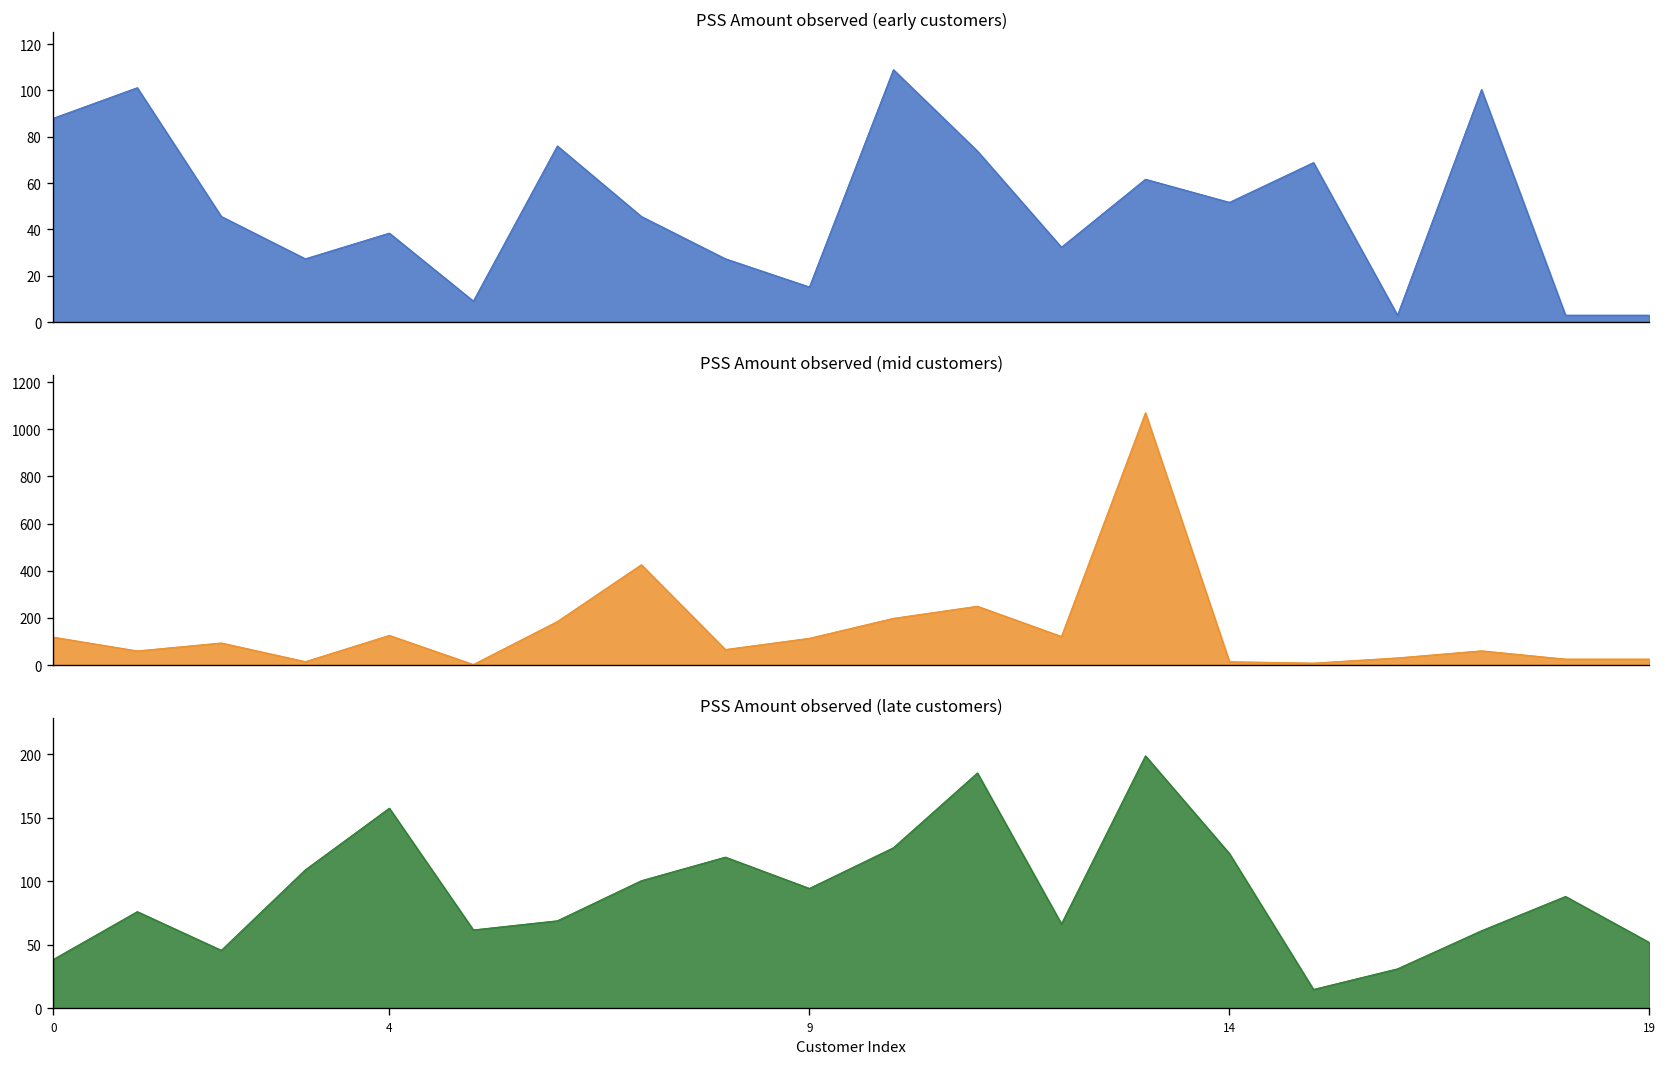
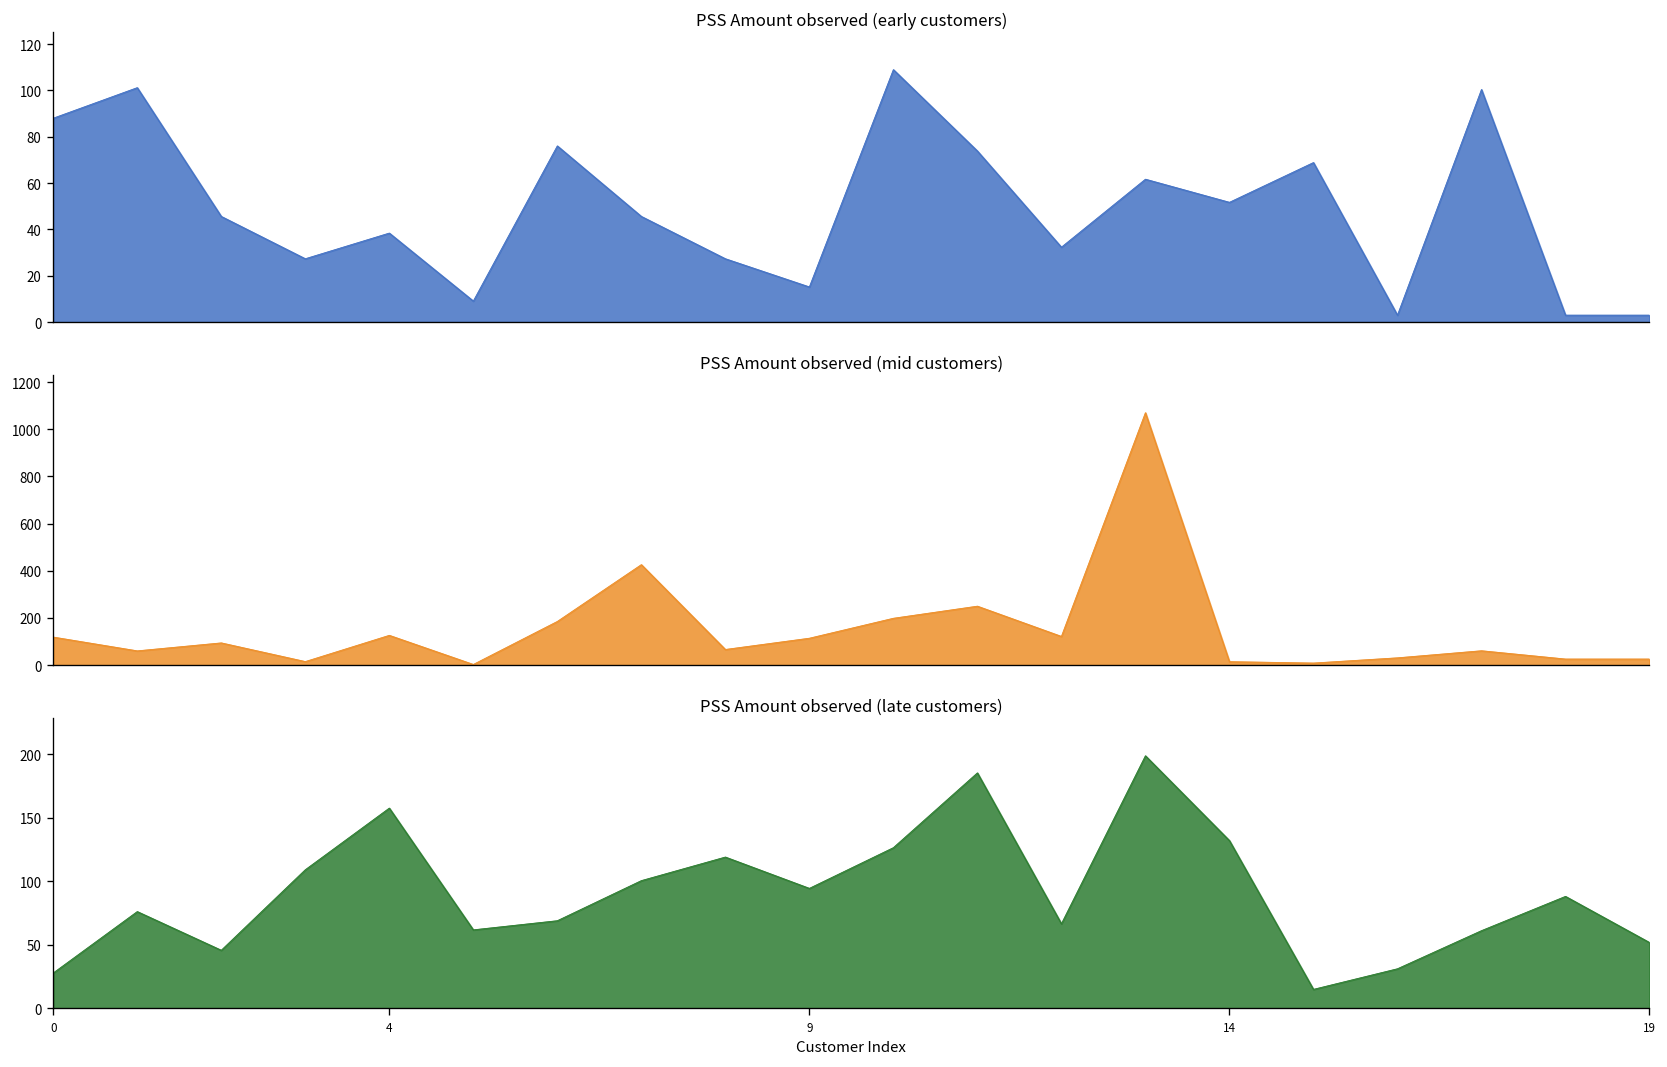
  {
    "PSS Amount observed (late customers)": {
-     "0": 38,
+     "0": 28,
      "4": 158,
      "9": 94,
-     "14": 122,
+     "14": 132,
      "19": 52
    }
  }
